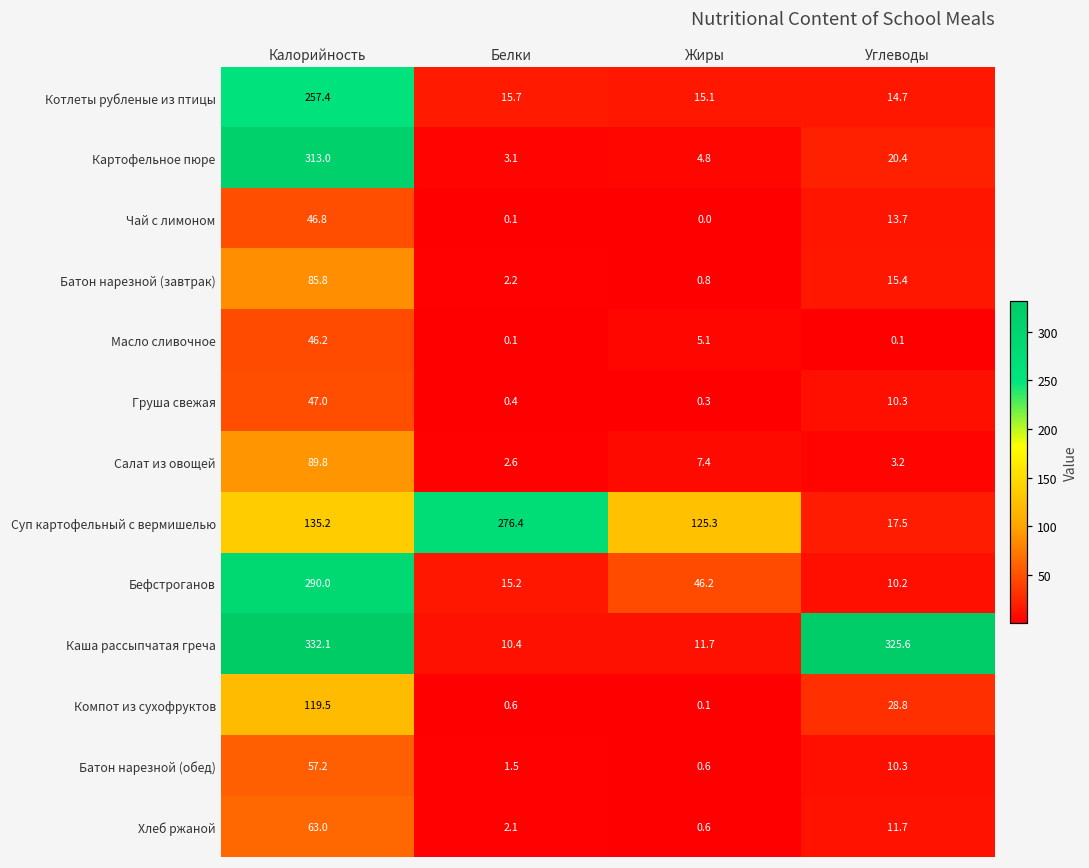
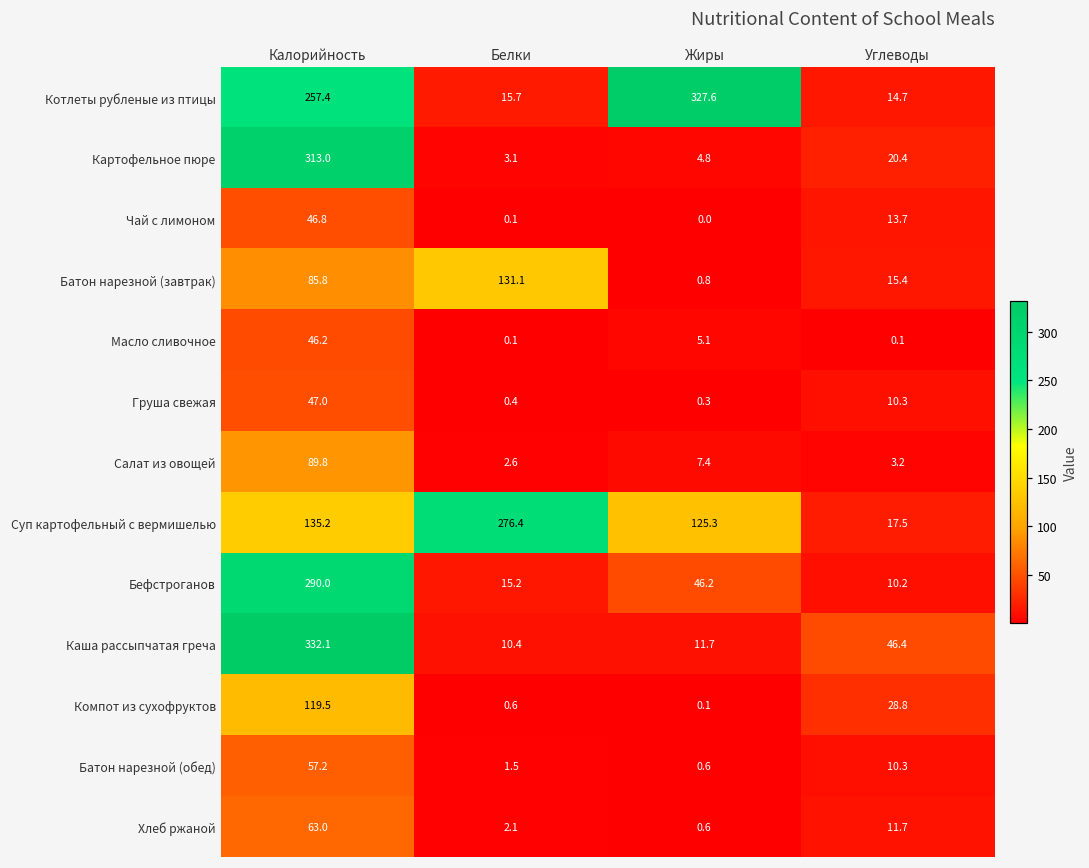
  {
    "Котлеты рубленые из птицы": {
      "Калорийность": 257.4,
      "Белки": 15.7,
-     "Жиры": 15.1,
+     "Жиры": 327.6,
      "Углеводы": 14.7
    },
    "Картофельное пюре": {
      "Калорийность": 313.0,
      "Белки": 3.1,
      "Жиры": 4.8,
      "Углеводы": 20.4
    },
    "Чай с лимоном": {
      "Калорийность": 46.8,
      "Белки": 0.1,
      "Жиры": 0.0,
      "Углеводы": 13.7
    },
    "Батон нарезной (завтрак)": {
      "Калорийность": 85.8,
-     "Белки": 2.2,
+     "Белки": 131.1,
      "Жиры": 0.8,
      "Углеводы": 15.4
    },
    "Масло сливочное": {
      "Калорийность": 46.2,
      "Белки": 0.1,
      "Жиры": 5.1,
      "Углеводы": 0.1
    },
    "Груша свежая": {
      "Калорийность": 47.0,
      "Белки": 0.4,
      "Жиры": 0.3,
      "Углеводы": 10.3
    },
    "Салат из овощей": {
      "Калорийность": 89.8,
      "Белки": 2.6,
      "Жиры": 7.4,
      "Углеводы": 3.2
    },
    "Суп картофельный с вермишелью": {
      "Калорийность": 135.2,
      "Белки": 276.4,
      "Жиры": 125.3,
      "Углеводы": 17.5
    },
    "Бефстроганов": {
      "Калорийность": 290.0,
      "Белки": 15.2,
      "Жиры": 46.2,
      "Углеводы": 10.2
    },
    "Каша рассыпчатая греча": {
      "Калорийность": 332.1,
      "Белки": 10.4,
      "Жиры": 11.7,
-     "Углеводы": 325.6
+     "Углеводы": 46.4
    },
    "Компот из сухофруктов": {
      "Калорийность": 119.5,
      "Белки": 0.6,
      "Жиры": 0.1,
      "Углеводы": 28.8
    },
    "Батон нарезной (обед)": {
      "Калорийность": 57.2,
      "Белки": 1.5,
      "Жиры": 0.6,
      "Углеводы": 10.3
    },
    "Хлеб ржаной": {
      "Калорийность": 63.0,
      "Белки": 2.1,
      "Жиры": 0.6,
      "Углеводы": 11.7
    }
  }
